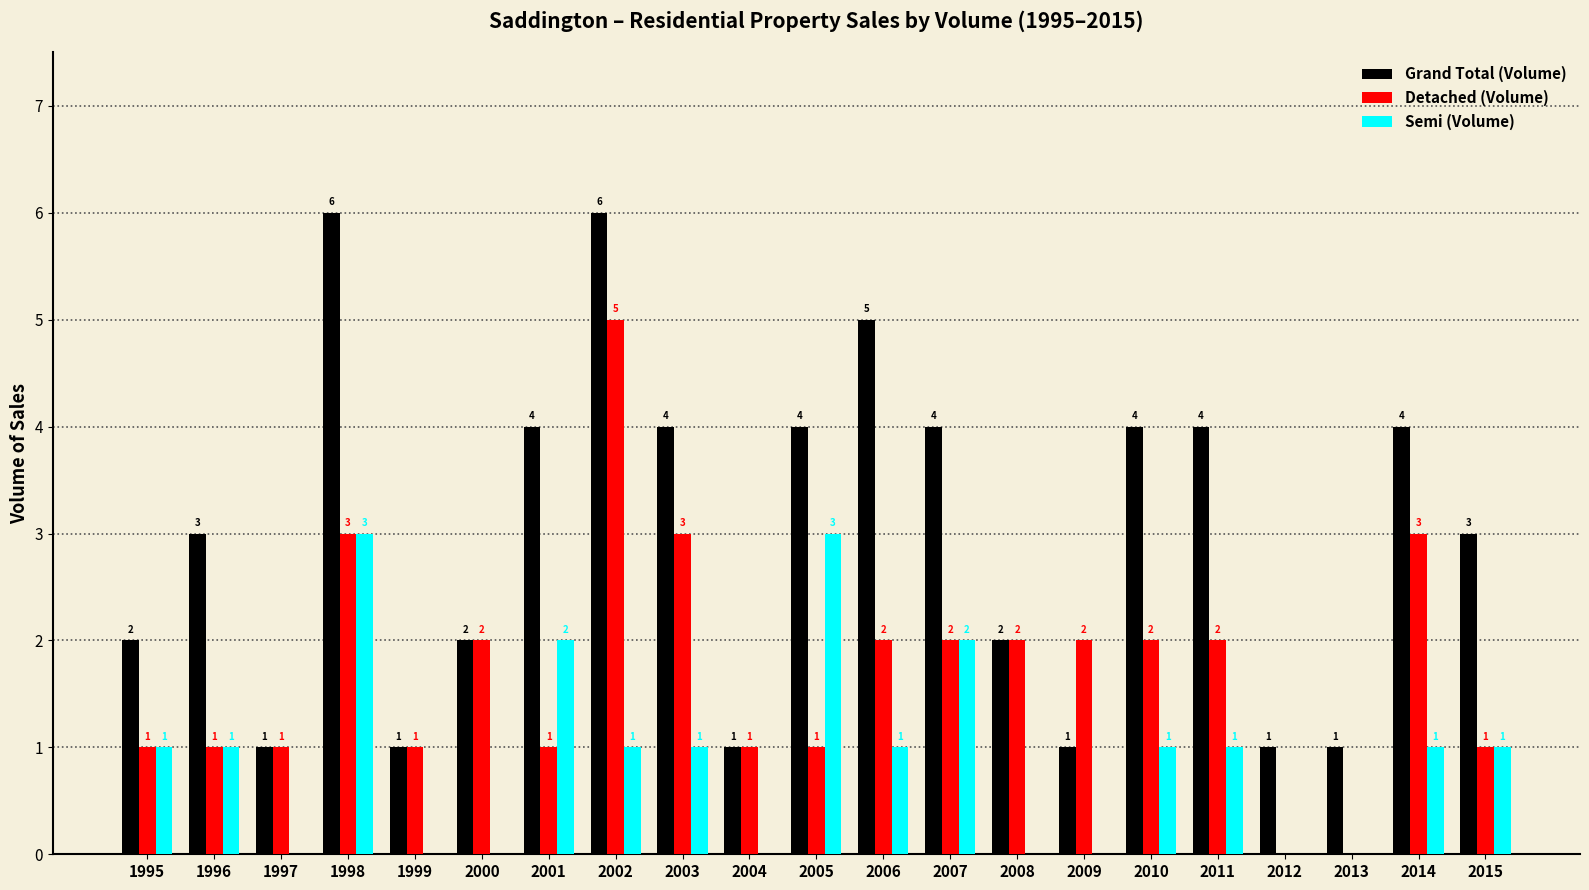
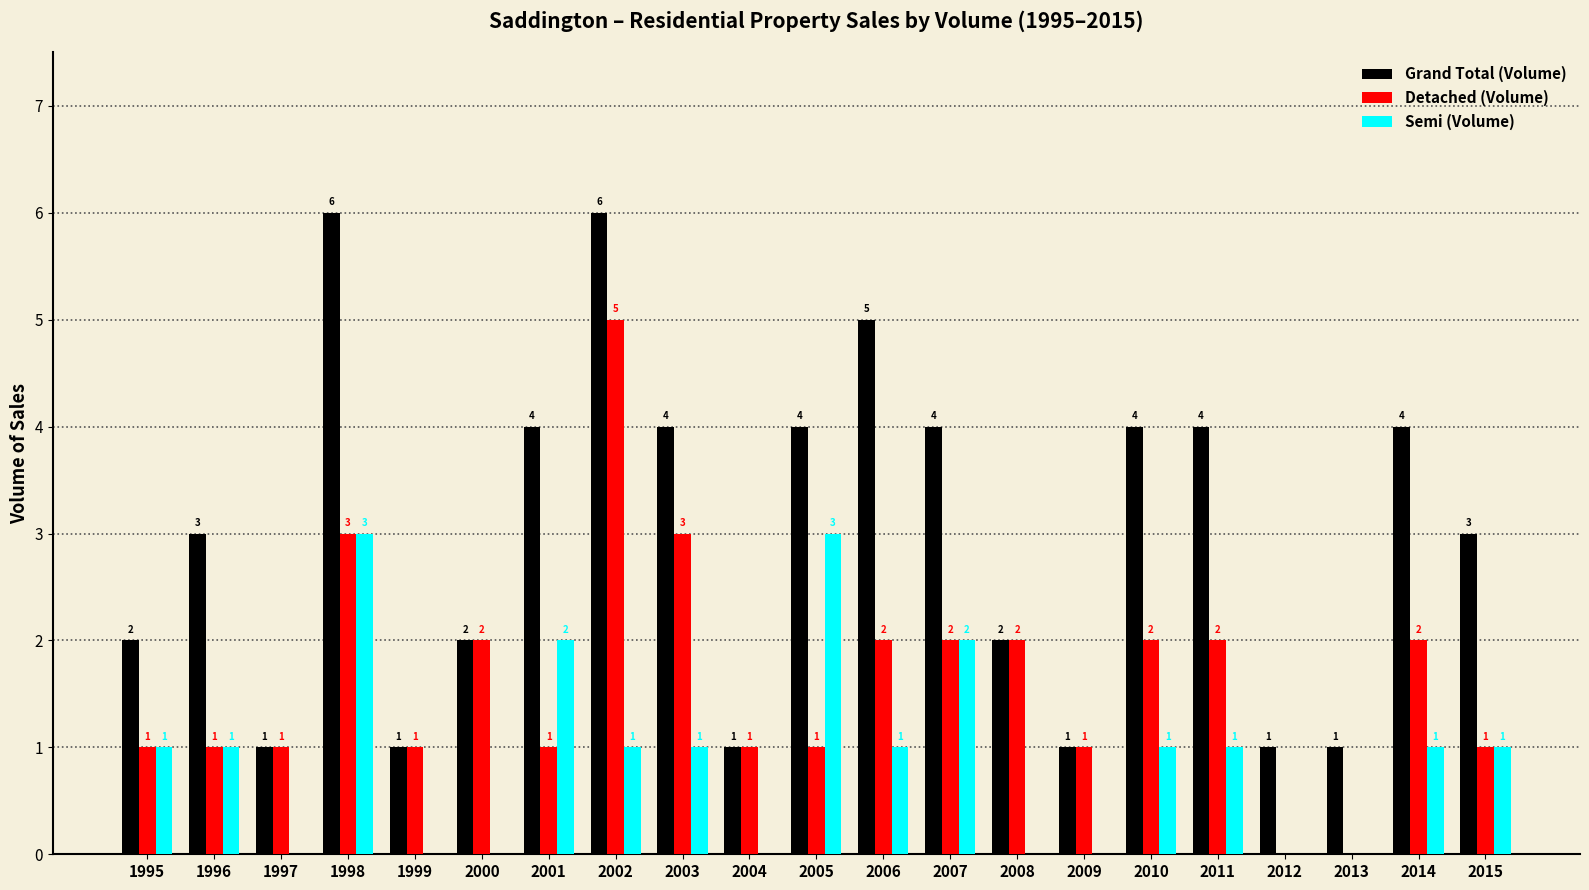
  {
    "Grand Total (Volume)": {
      "1995": 2,
      "1996": 3,
      "1997": 1,
      "1998": 6,
      "1999": 1,
      "2000": 2,
      "2001": 4,
      "2002": 6,
      "2003": 4,
      "2004": 1,
      "2005": 4,
      "2006": 5,
      "2007": 4,
      "2008": 2,
      "2009": 1,
      "2010": 4,
      "2011": 4,
      "2012": 1,
      "2013": 1,
      "2014": 4,
      "2015": 3
    },
    "Detached (Volume)": {
      "1995": 1,
      "1996": 1,
      "1997": 1,
      "1998": 3,
      "1999": 1,
      "2000": 2,
      "2001": 1,
      "2002": 5,
      "2003": 3,
      "2004": 1,
      "2005": 1,
      "2006": 2,
      "2007": 2,
      "2008": 2,
-     "2009": 2,
+     "2009": 1,
      "2010": 2,
      "2011": 2,
-     "2014": 3,
+     "2014": 2,
      "2015": 1
    },
    "Semi (Volume)": {
      "1995": 1,
      "1996": 1,
      "1998": 3,
      "2001": 2,
      "2002": 1,
      "2003": 1,
      "2005": 3,
      "2006": 1,
      "2007": 2,
      "2010": 1,
      "2011": 1,
      "2014": 1,
      "2015": 1
    }
  }
